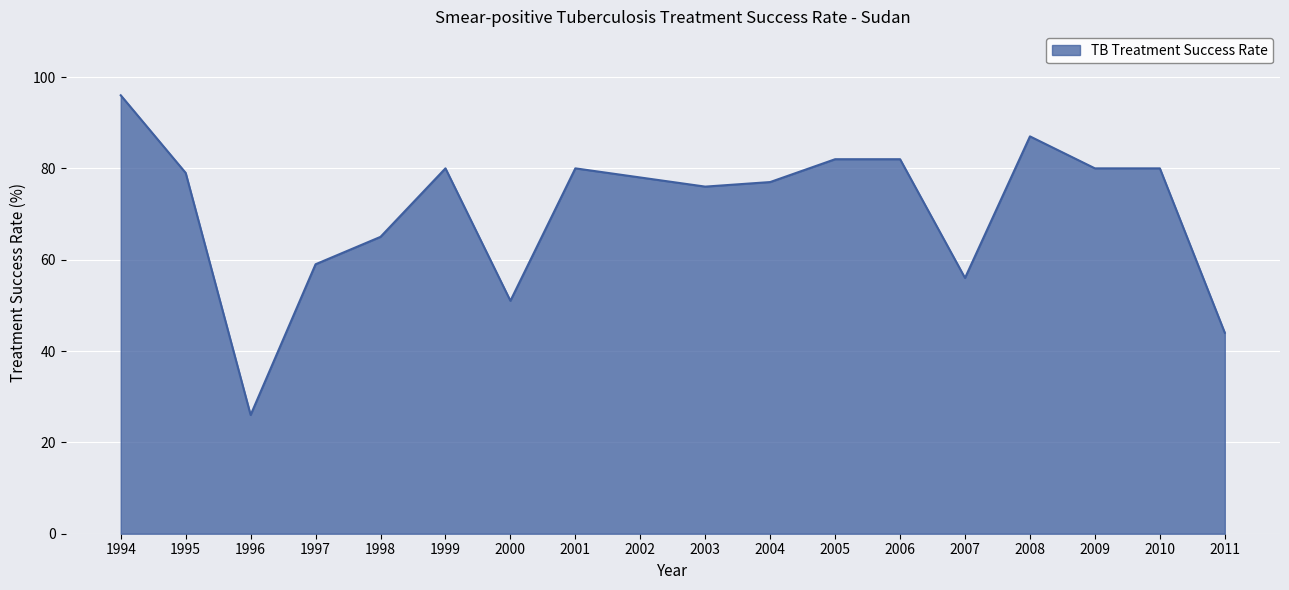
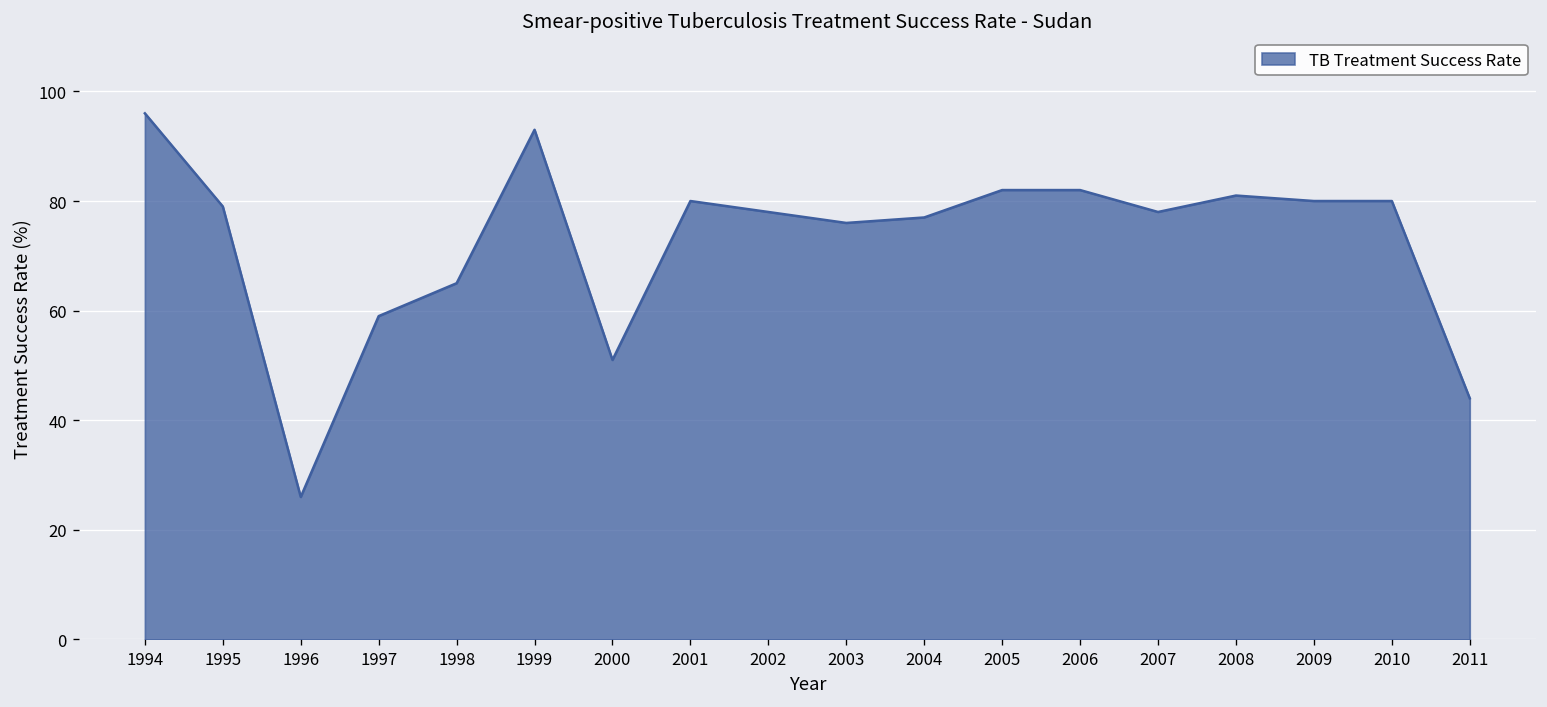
  {
    "1994": 96,
    "1995": 79,
    "1996": 26,
    "1997": 59,
    "1998": 65,
-   "1999": 80,
+   "1999": 93,
    "2000": 51,
    "2001": 80,
    "2002": 78,
    "2003": 76,
    "2004": 77,
    "2005": 82,
    "2006": 82,
-   "2007": 56,
-   "2008": 87,
+   "2007": 78,
+   "2008": 81,
    "2009": 80,
    "2010": 80,
    "2011": 44
  }
